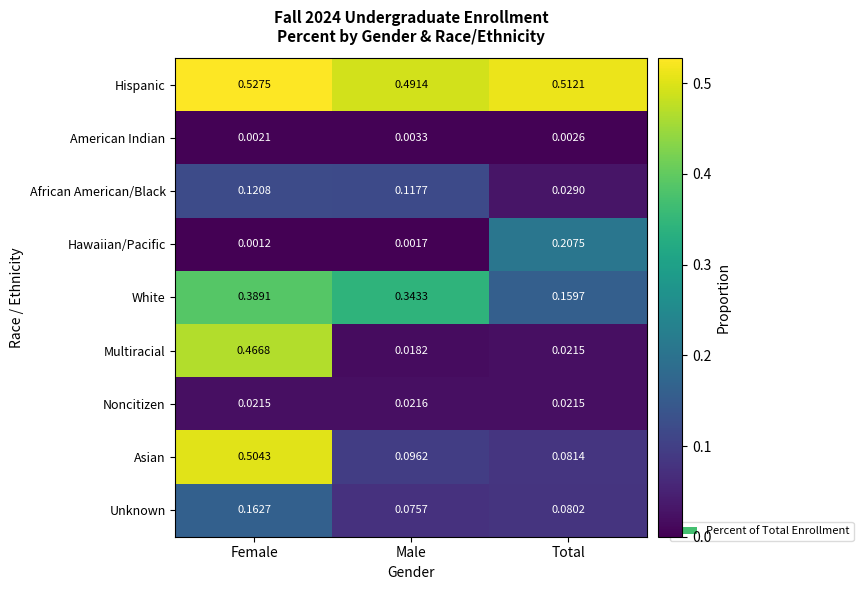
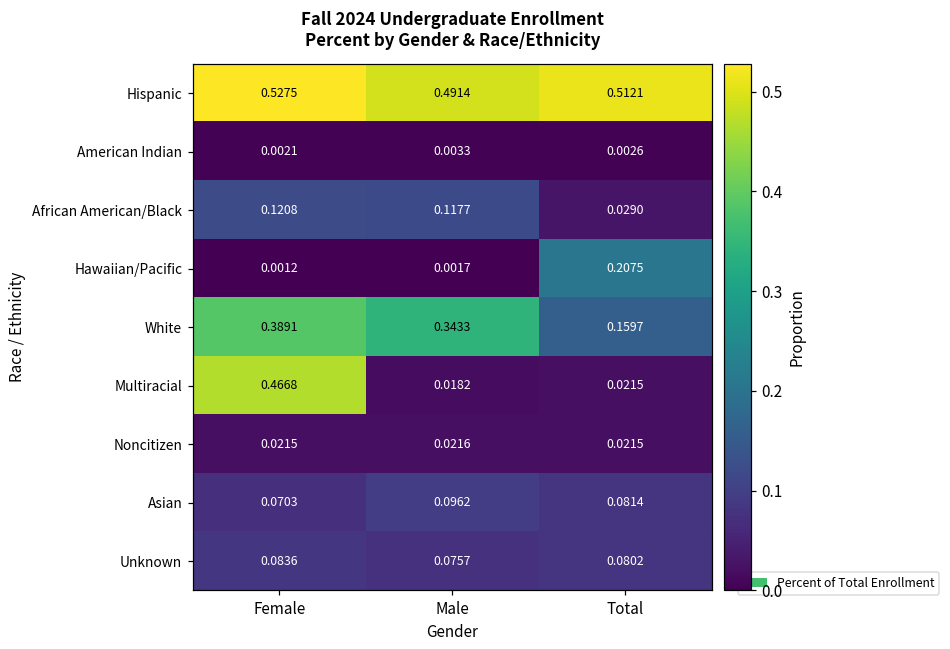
  {
    "Hispanic": {
      "Female": 0.5275,
      "Male": 0.4914,
      "Total": 0.5121
    },
    "American Indian": {
      "Female": 0.0021,
      "Male": 0.0033,
      "Total": 0.0026
    },
    "African American/Black": {
      "Female": 0.1208,
      "Male": 0.1177,
      "Total": 0.0290
    },
    "Hawaiian/Pacific": {
      "Female": 0.0012,
      "Male": 0.0017,
      "Total": 0.2075
    },
    "White": {
      "Female": 0.3891,
      "Male": 0.3433,
      "Total": 0.1597
    },
    "Multiracial": {
      "Female": 0.4668,
      "Male": 0.0182,
      "Total": 0.0215
    },
    "Noncitizen": {
      "Female": 0.0215,
      "Male": 0.0216,
      "Total": 0.0215
    },
    "Asian": {
-     "Female": 0.5043,
+     "Female": 0.0703,
      "Male": 0.0962,
      "Total": 0.0814
    },
    "Unknown": {
-     "Female": 0.1627,
+     "Female": 0.0836,
      "Male": 0.0757,
      "Total": 0.0802
    }
  }
